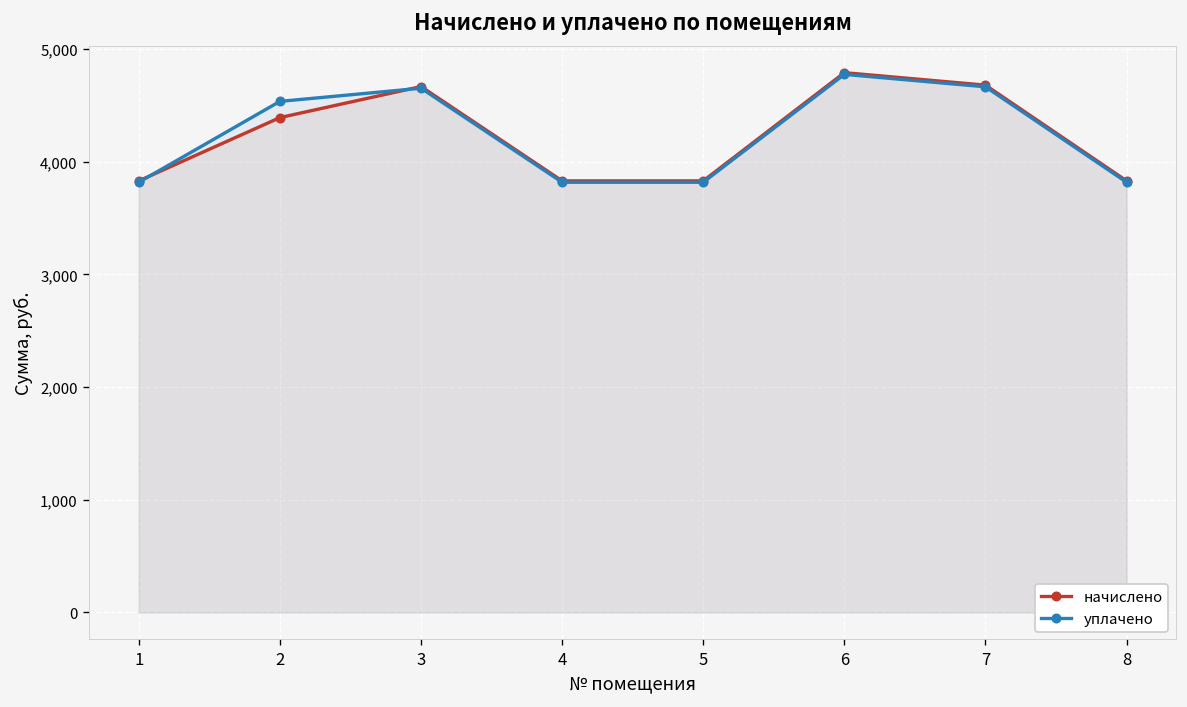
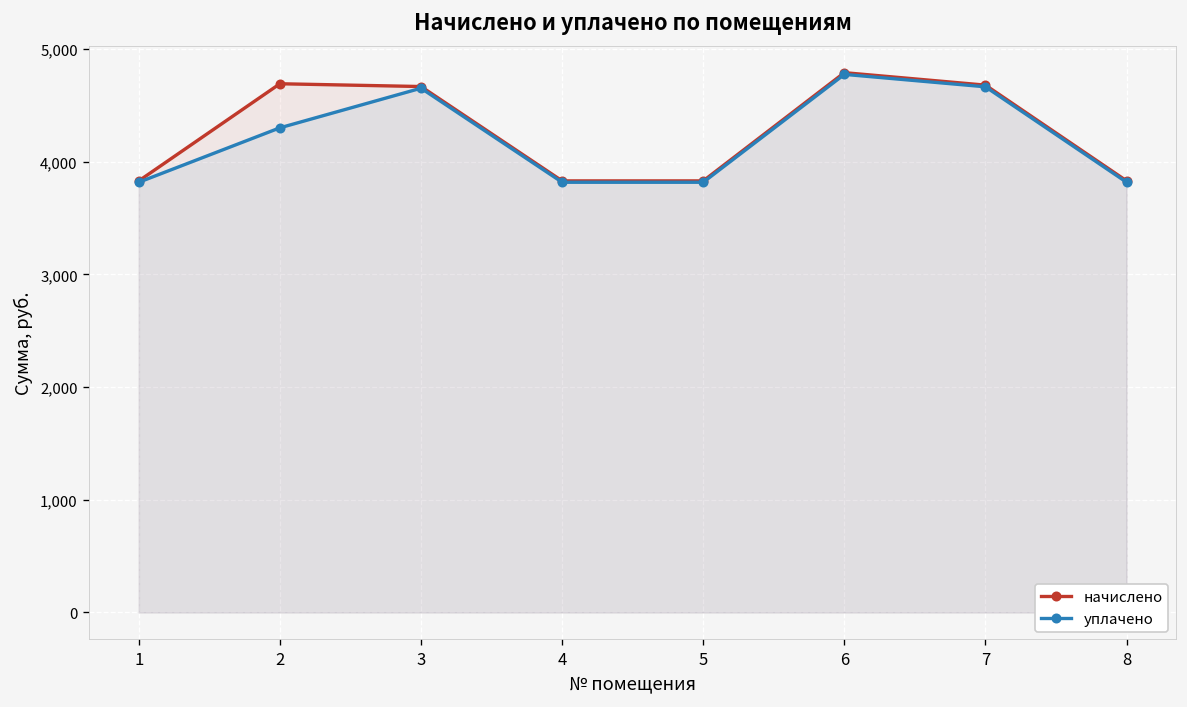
  {
    "начислено": {
-     "2": "4,400"
+     "2": "4,700"
    },
    "уплачено": {
-     "2": "4,500"
+     "2": "4,300"
    }
  }
